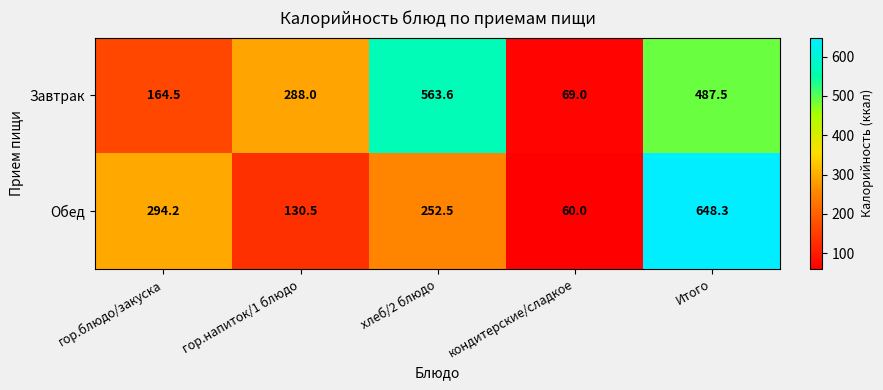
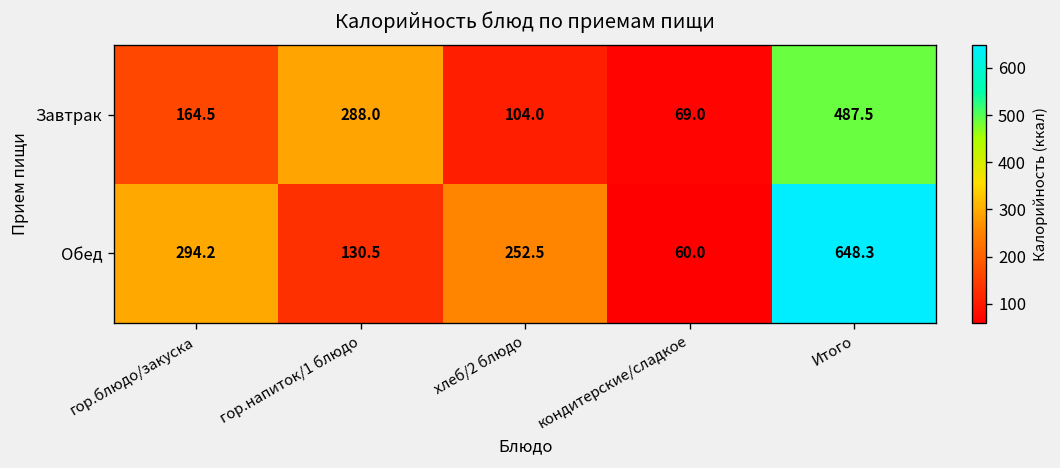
  {
    "Завтрак": {
      "гор.блюдо/закуска": 164.5,
      "гор.напиток/1 блюдо": 288.0,
-     "хлеб/2 блюдо": 563.6,
+     "хлеб/2 блюдо": 104.0,
      "кондитерские/сладкое": 69.0,
      "Итого": 487.5
    },
    "Обед": {
      "гор.блюдо/закуска": 294.2,
      "гор.напиток/1 блюдо": 130.5,
      "хлеб/2 блюдо": 252.5,
      "кондитерские/сладкое": 60.0,
      "Итого": 648.3
    }
  }
